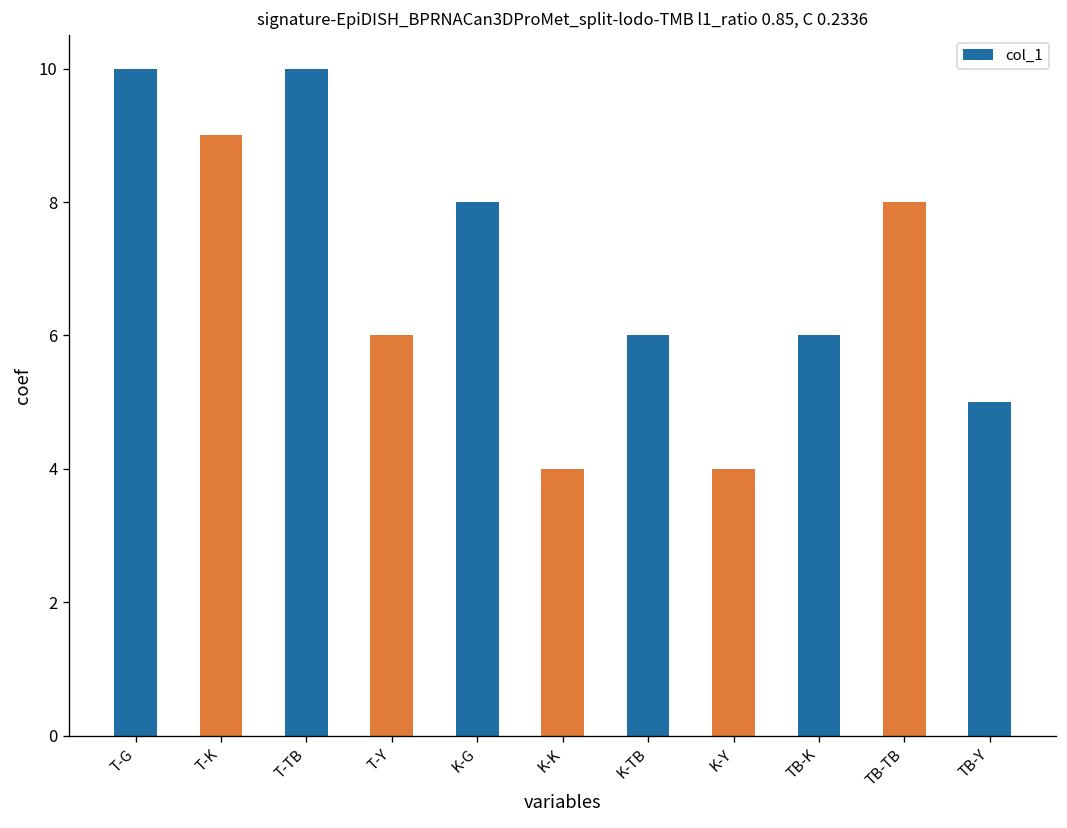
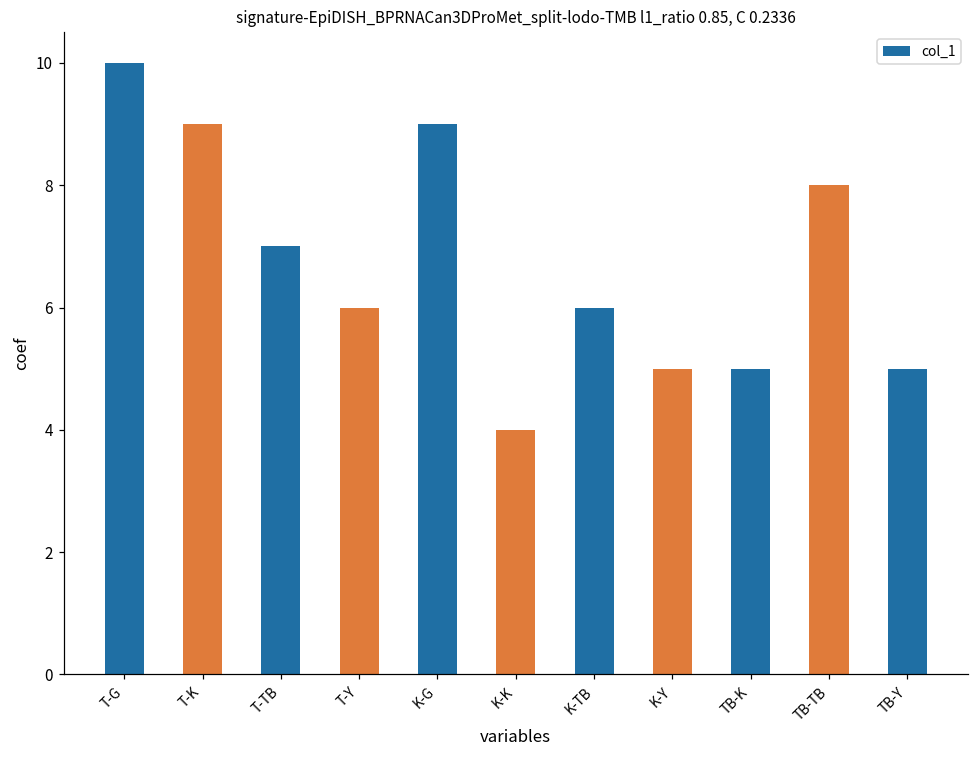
  {
    "T-G": 10,
    "T-K": 9,
-   "T-TB": 10,
+   "T-TB": 7,
    "T-Y": 6,
-   "K-G": 8,
+   "K-G": 9,
    "K-K": 4,
    "K-TB": 6,
-   "K-Y": 4,
-   "TB-K": 6,
+   "K-Y": 5,
+   "TB-K": 5,
    "TB-TB": 8,
    "TB-Y": 5
  }
